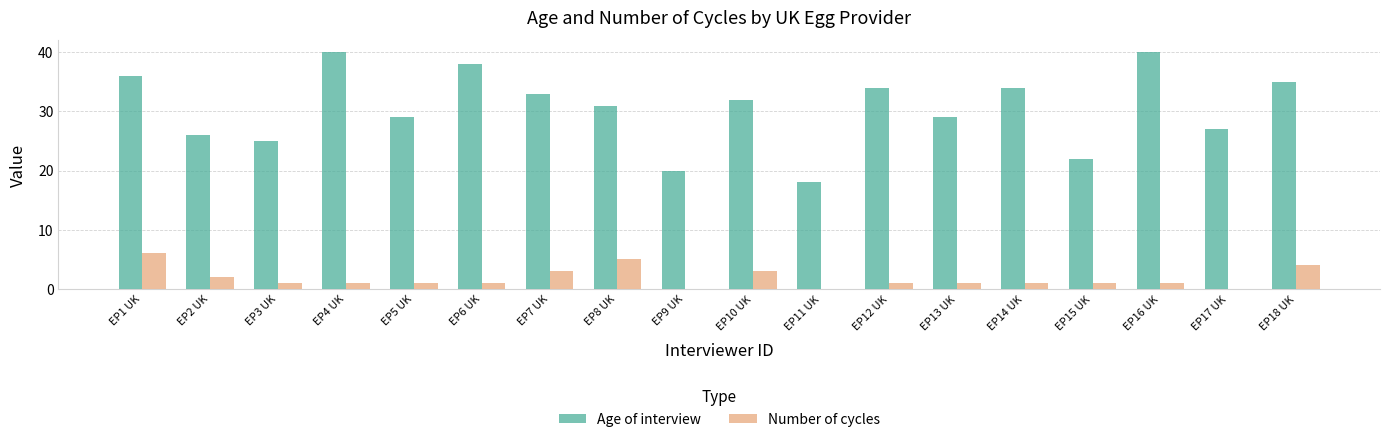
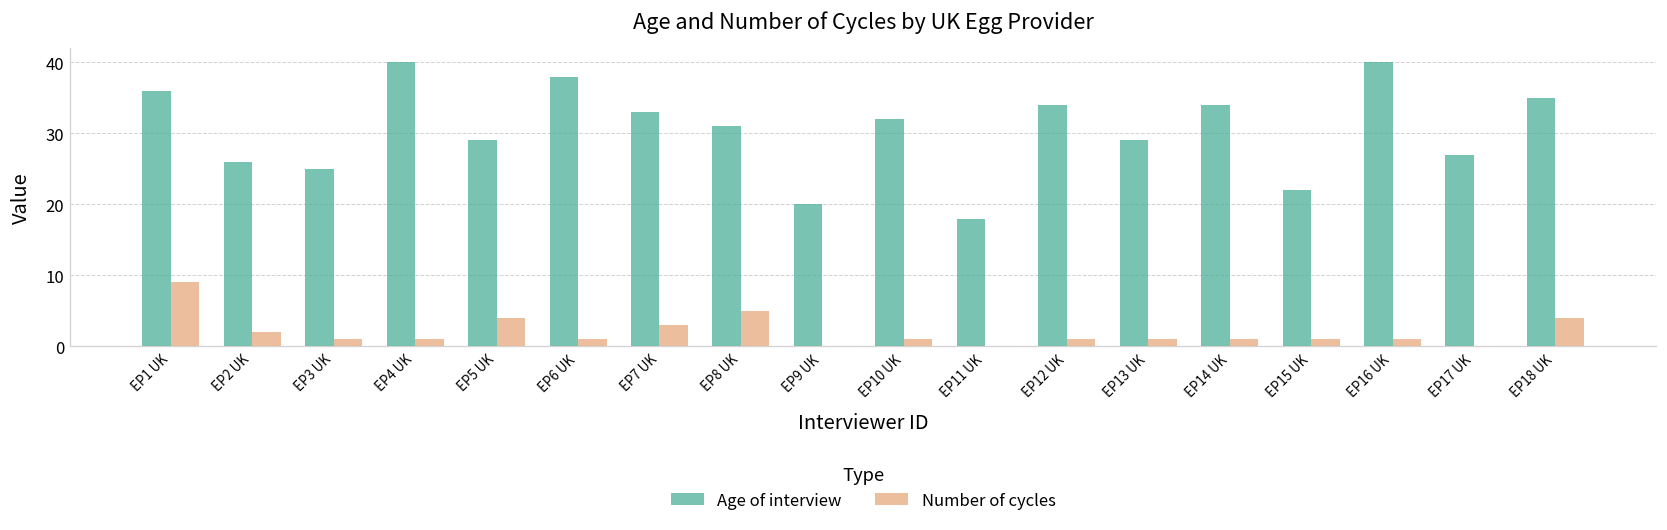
  {
    "Age of interview": {
      "EP1 UK": 36,
      "EP2 UK": 26,
      "EP3 UK": 25,
      "EP4 UK": 40,
      "EP5 UK": 29,
      "EP6 UK": 38,
      "EP7 UK": 33,
      "EP8 UK": 31,
      "EP9 UK": 20,
      "EP10 UK": 32,
      "EP11 UK": 18,
      "EP12 UK": 34,
      "EP13 UK": 29,
      "EP14 UK": 34,
      "EP15 UK": 22,
      "EP16 UK": 40,
      "EP17 UK": 27,
      "EP18 UK": 35
    },
    "Number of cycles": {
-     "EP1 UK": 6,
+     "EP1 UK": 9,
      "EP2 UK": 2,
      "EP3 UK": 1,
      "EP4 UK": 1,
-     "EP5 UK": 1,
+     "EP5 UK": 4,
      "EP6 UK": 1,
      "EP7 UK": 3,
      "EP8 UK": 5,
      "EP9 UK": 0,
-     "EP10 UK": 3,
+     "EP10 UK": 1,
      "EP11 UK": 0,
      "EP12 UK": 1,
      "EP13 UK": 1,
      "EP14 UK": 1,
      "EP15 UK": 1,
      "EP16 UK": 1,
      "EP17 UK": 0,
      "EP18 UK": 4
    }
  }
